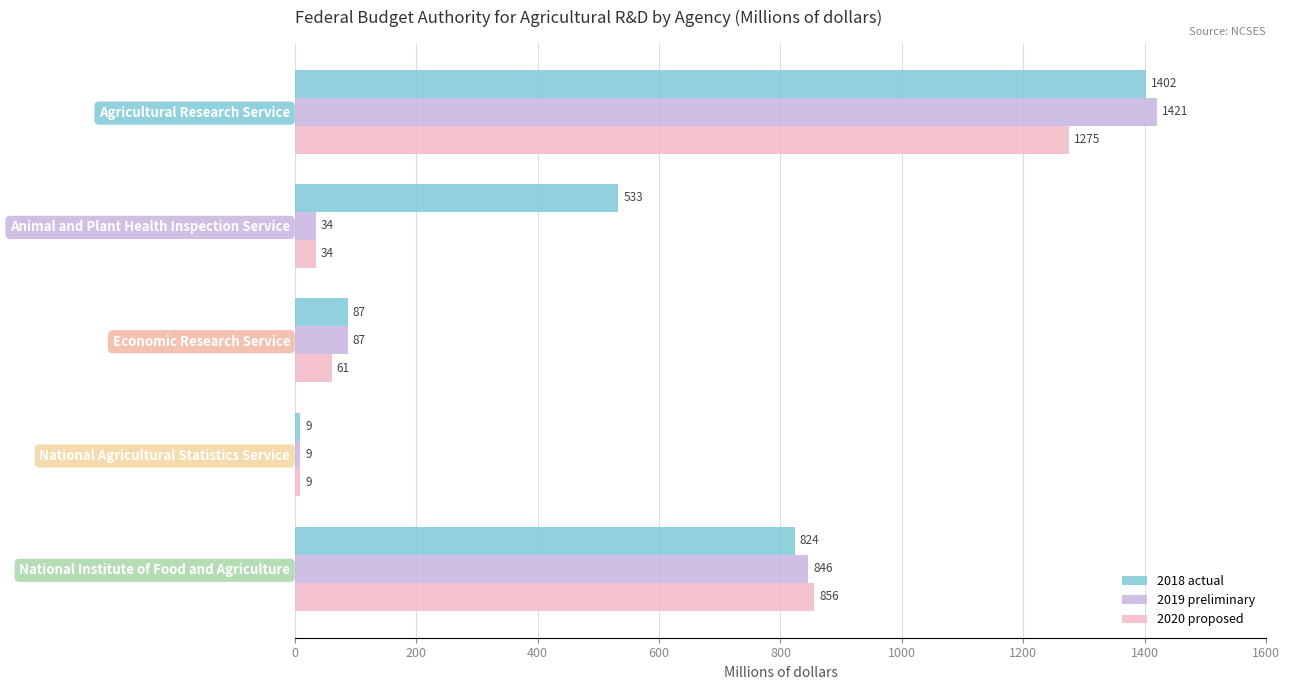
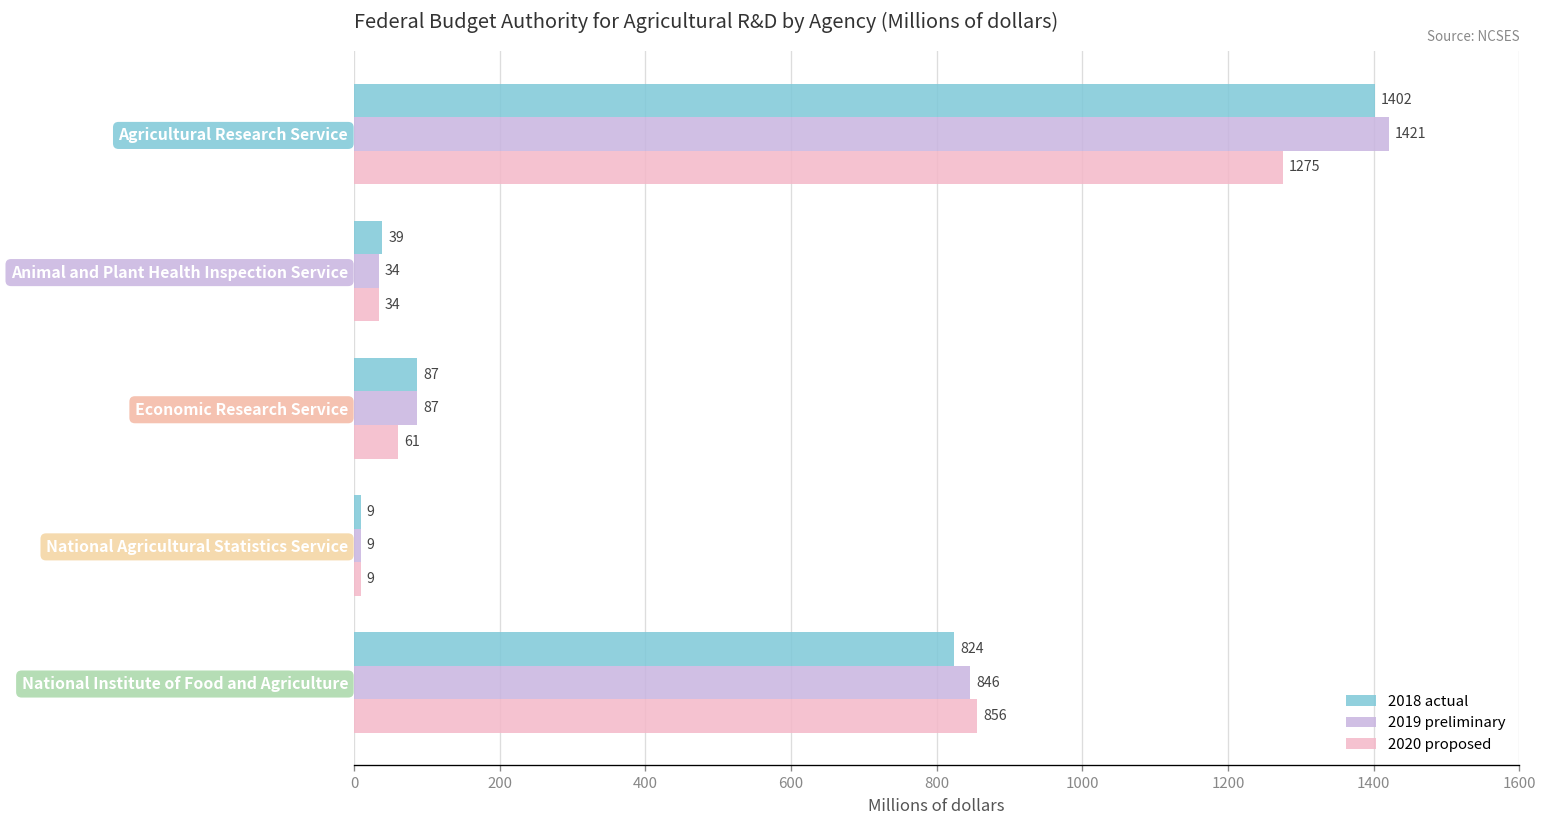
  {
    "2018 actual": {
      "Agricultural Research Service": 1402,
-     "Animal and Plant Health Inspection Service": 533,
+     "Animal and Plant Health Inspection Service": 39,
      "Economic Research Service": 87,
      "National Agricultural Statistics Service": 9,
      "National Institute of Food and Agriculture": 824
    }
  }
